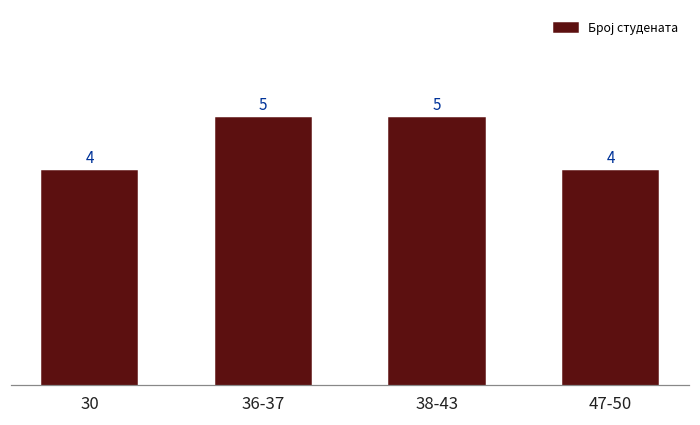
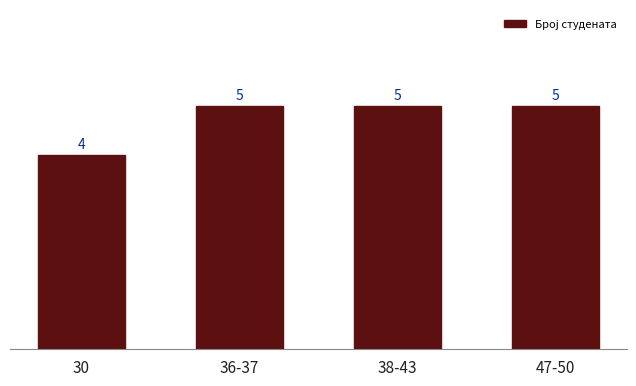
  {
    "30": 4,
    "36-37": 5,
    "38-43": 5,
-   "47-50": 4
+   "47-50": 5
  }
